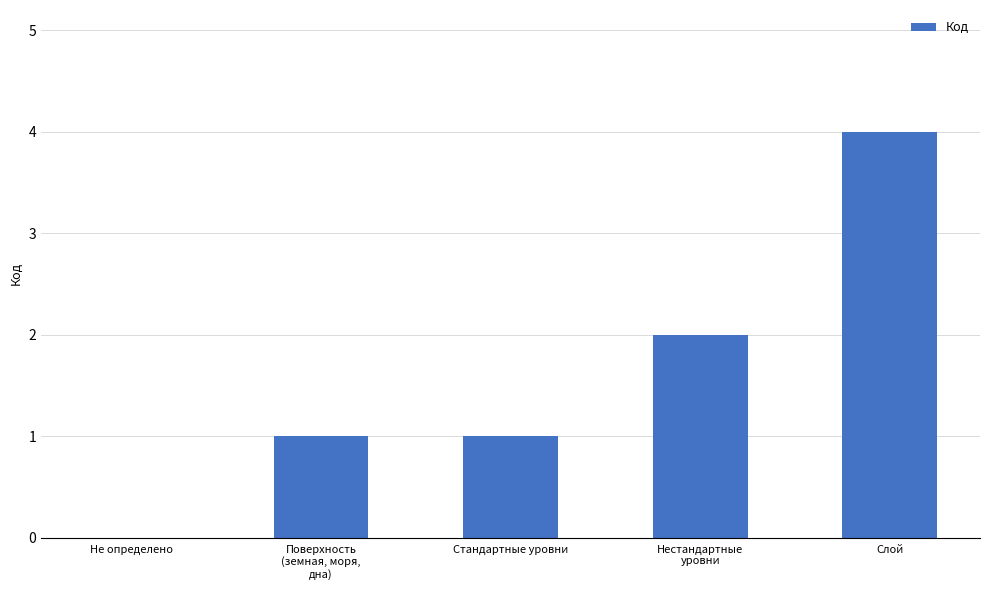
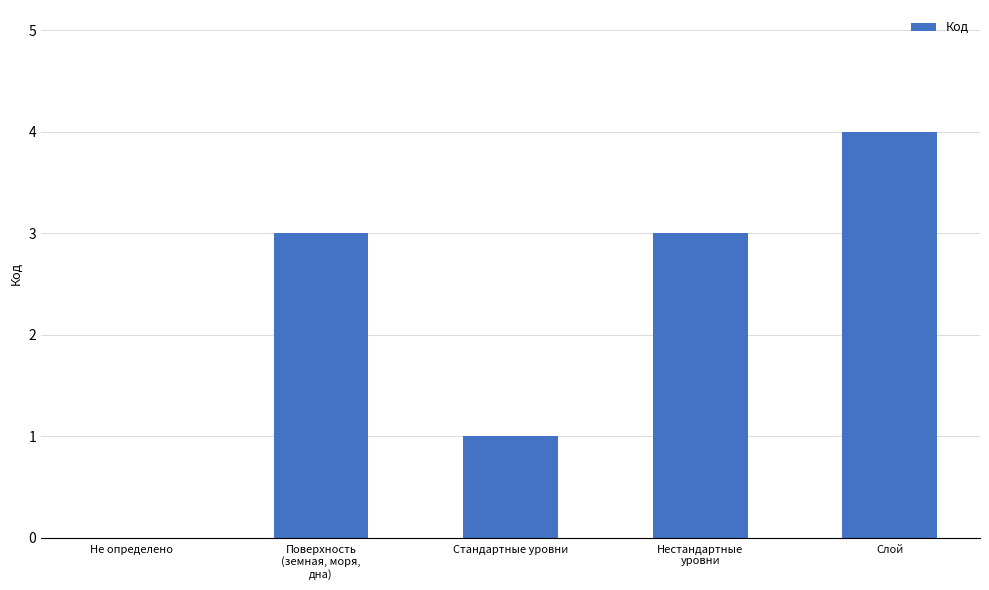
  {
    "Не определено": 0,
-   "Поверхность (земная, моря, дна)": 1,
+   "Поверхность (земная, моря, дна)": 3,
    "Стандартные уровни": 1,
-   "Нестандартные уровни": 2,
+   "Нестандартные уровни": 3,
    "Слой": 4
  }
